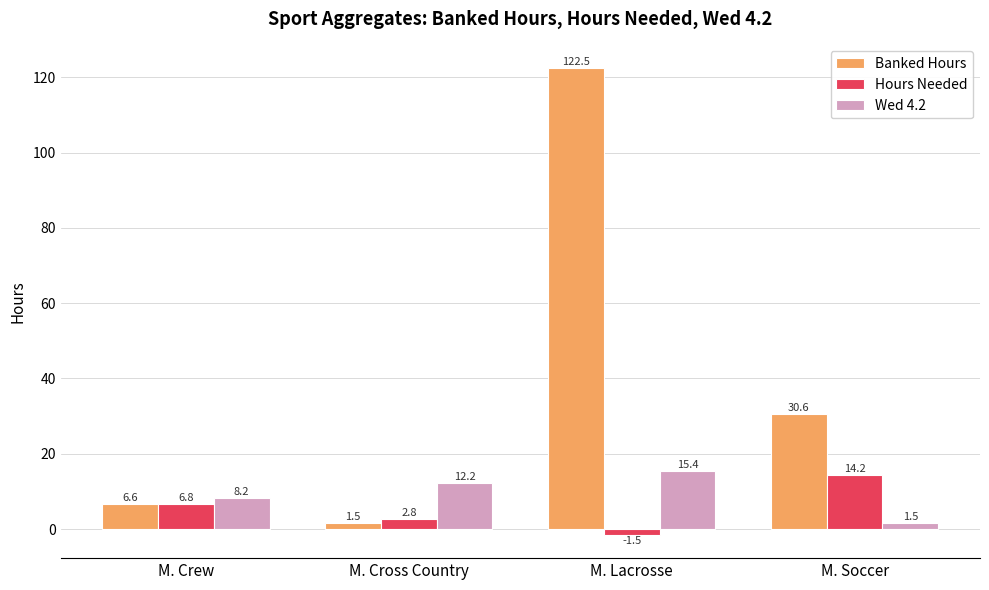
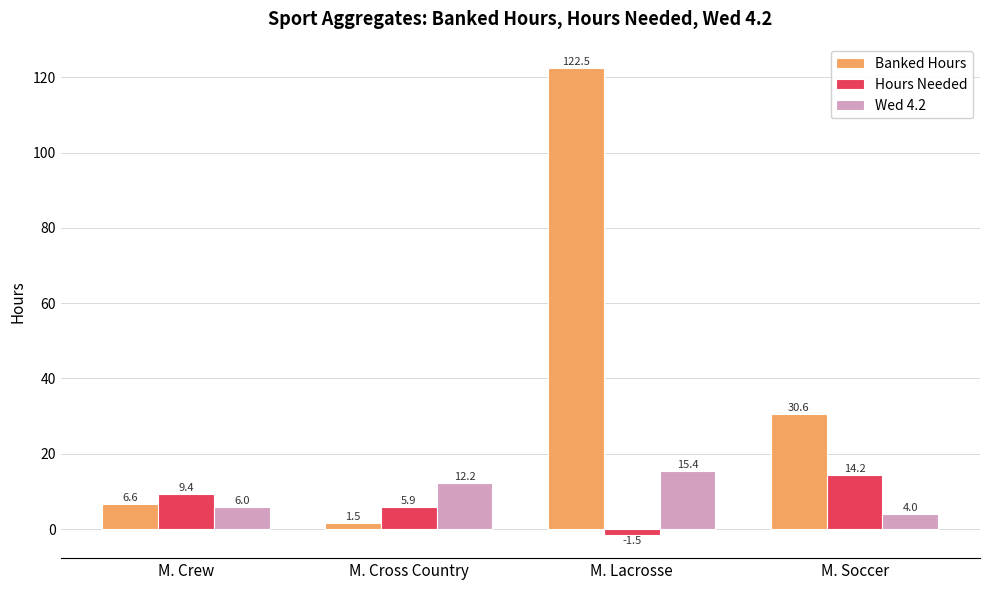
  {
    "Banked Hours": {
      "M. Crew": 6.6,
      "M. Cross Country": 1.5,
      "M. Lacrosse": 122.5,
      "M. Soccer": 30.6
    },
    "Hours Needed": {
-     "M. Crew": 6.8,
-     "M. Cross Country": 2.8,
+     "M. Crew": 9.4,
+     "M. Cross Country": 5.9,
      "M. Lacrosse": -1.5,
      "M. Soccer": 14.2
    },
    "Wed 4.2": {
-     "M. Crew": 8.2,
+     "M. Crew": 6.0,
      "M. Cross Country": 12.2,
      "M. Lacrosse": 15.4,
-     "M. Soccer": 1.5
+     "M. Soccer": 4.0
    }
  }
